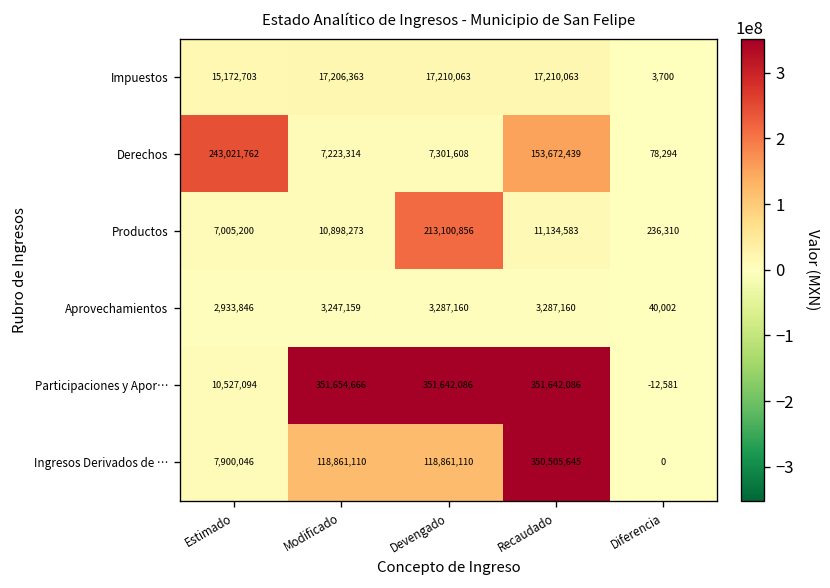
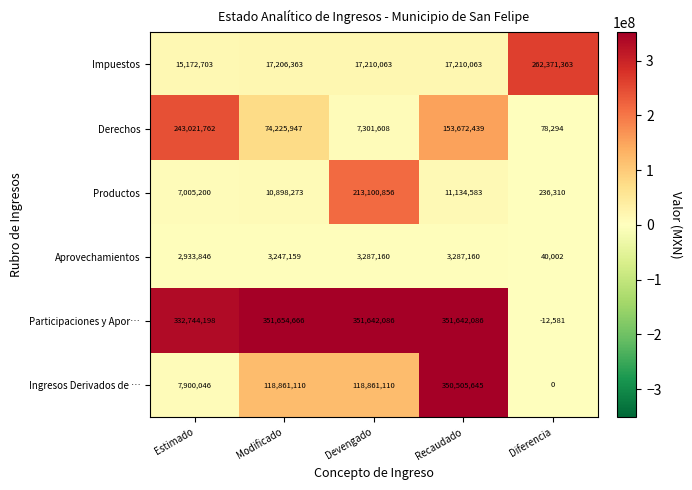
  {
    "Impuestos": {
      "Estimado": "15,172,703",
      "Modificado": "17,206,363",
      "Devengado": "17,210,063",
      "Recaudado": "17,210,063",
-     "Diferencia": "3,700"
+     "Diferencia": "262,371,363"
    },
    "Derechos": {
      "Estimado": "243,021,762",
-     "Modificado": "7,223,314",
+     "Modificado": "74,225,947",
      "Devengado": "7,301,608",
      "Recaudado": "153,672,439",
      "Diferencia": "78,294"
    },
    "Productos": {
      "Estimado": "7,005,200",
      "Modificado": "10,898,273",
      "Devengado": "213,100,856",
      "Recaudado": "11,134,583",
      "Diferencia": "236,310"
    },
    "Aprovechamientos": {
      "Estimado": "2,933,846",
      "Modificado": "3,247,159",
      "Devengado": "3,287,160",
      "Recaudado": "3,287,160",
      "Diferencia": "40,002"
    },
    "Participaciones y Apor…": {
-     "Estimado": "10,527,094",
+     "Estimado": "332,744,198",
      "Modificado": "351,654,666",
      "Devengado": "351,642,086",
      "Recaudado": "351,642,086",
      "Diferencia": "-12,581"
    },
    "Ingresos Derivados de …": {
      "Estimado": "7,900,046",
      "Modificado": "118,861,110",
      "Devengado": "118,861,110",
      "Recaudado": "350,505,645",
      "Diferencia": "0"
    }
  }
